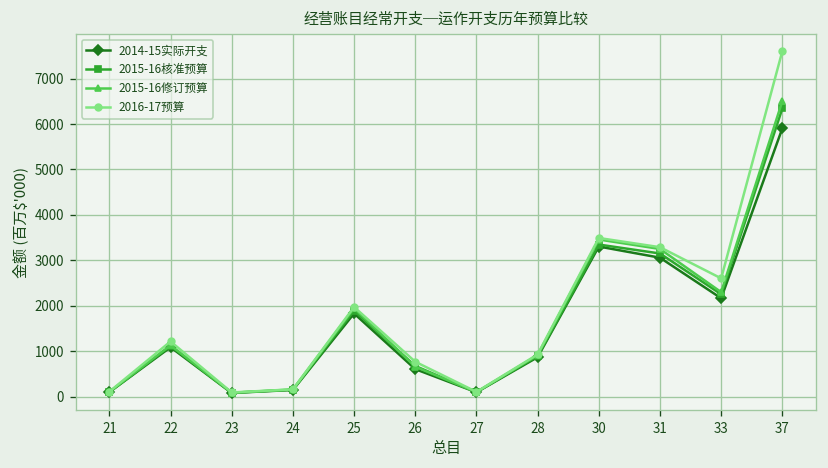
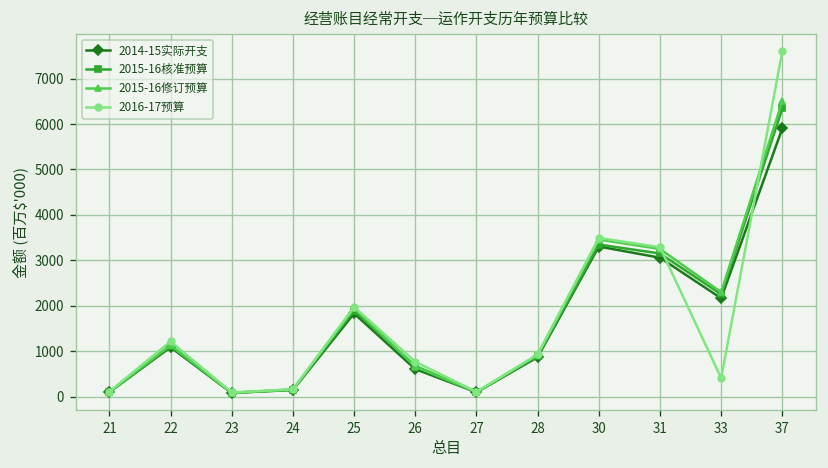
  {
    "2016-17预算": {
      "22": 1200,
      "26": 800,
-     "33": 2600,
+     "33": 400,
      "37": 7600
    }
  }
